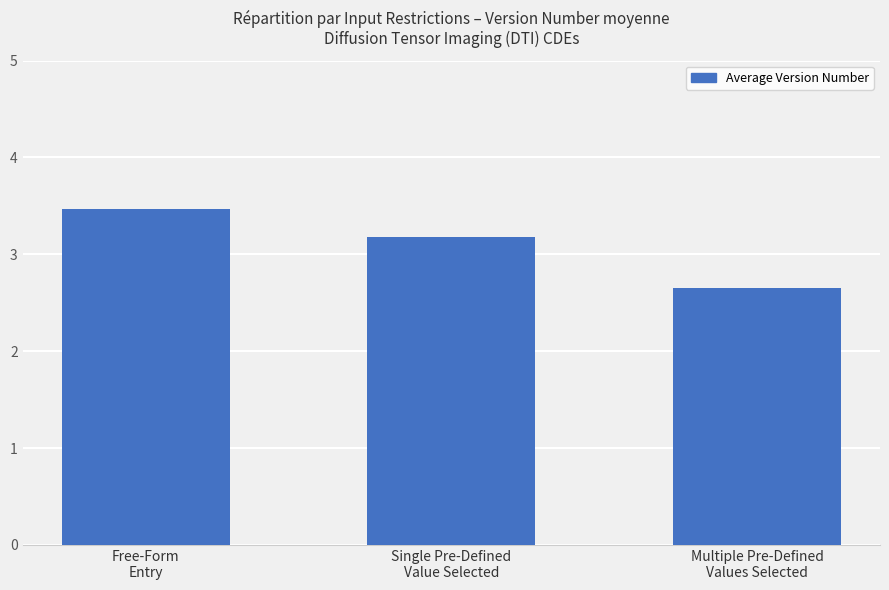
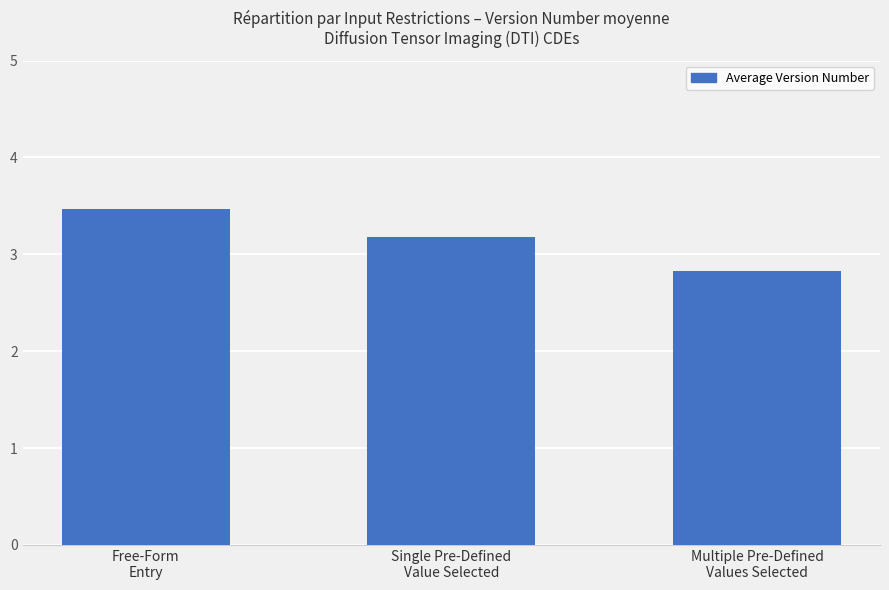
  {
    "Free-Form Entry": 3.5,
    "Single Pre-Defined Value Selected": 3.2,
-   "Multiple Pre-Defined Values Selected": 2.7
+   "Multiple Pre-Defined Values Selected": 2.8
  }
